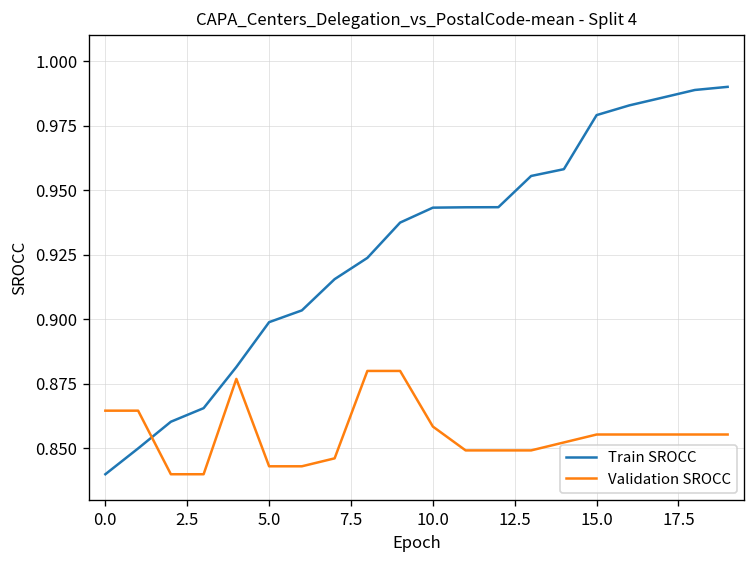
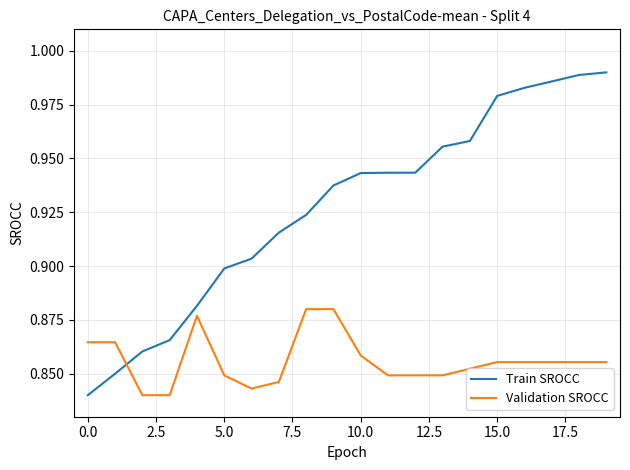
  {
    "Train SROCC": {
      "0.0": 0.840,
      "5.0": 0.899,
      "10.0": 0.943,
      "15.0": 0.979
    },
    "Validation SROCC": {
      "0.0": 0.865,
-     "5.0": 0.843,
+     "5.0": 0.849,
      "10.0": 0.858,
      "15.0": 0.855
    }
  }
